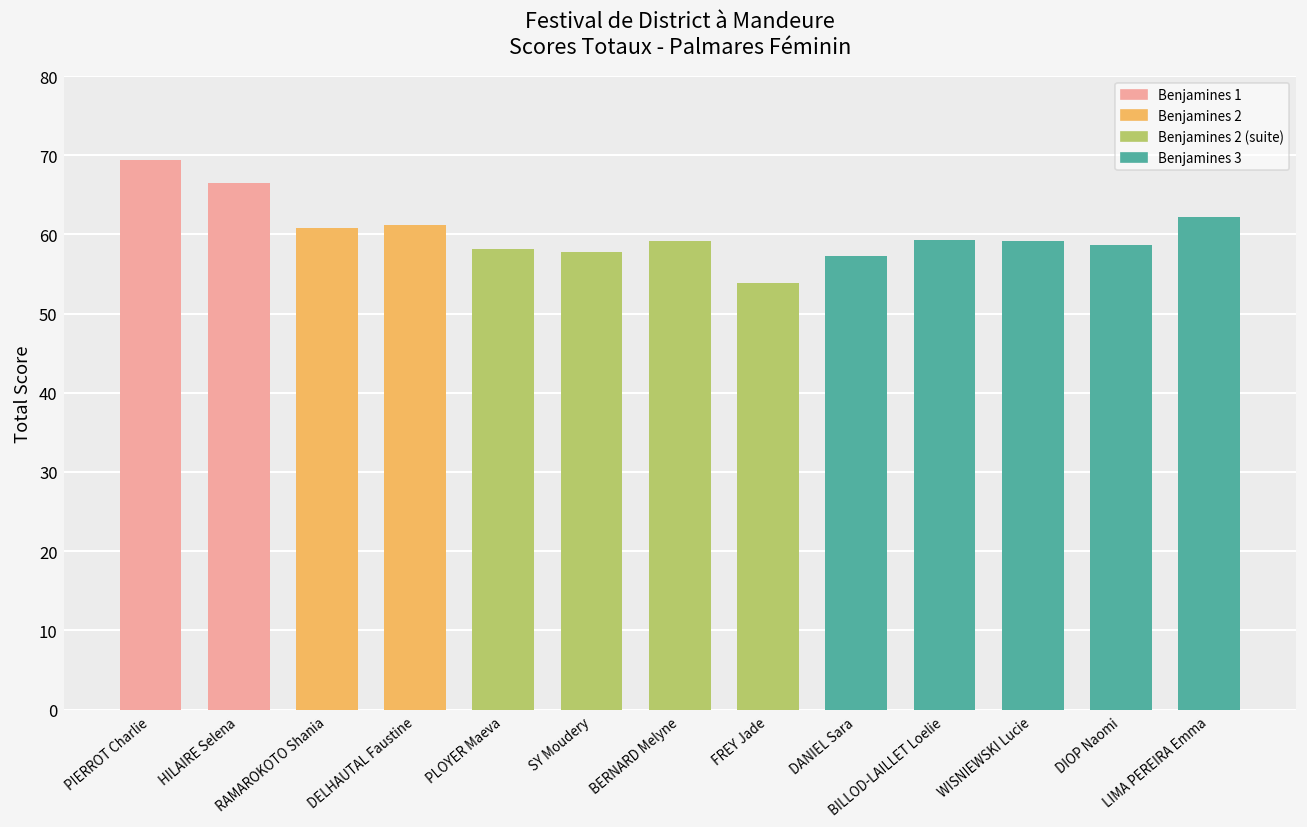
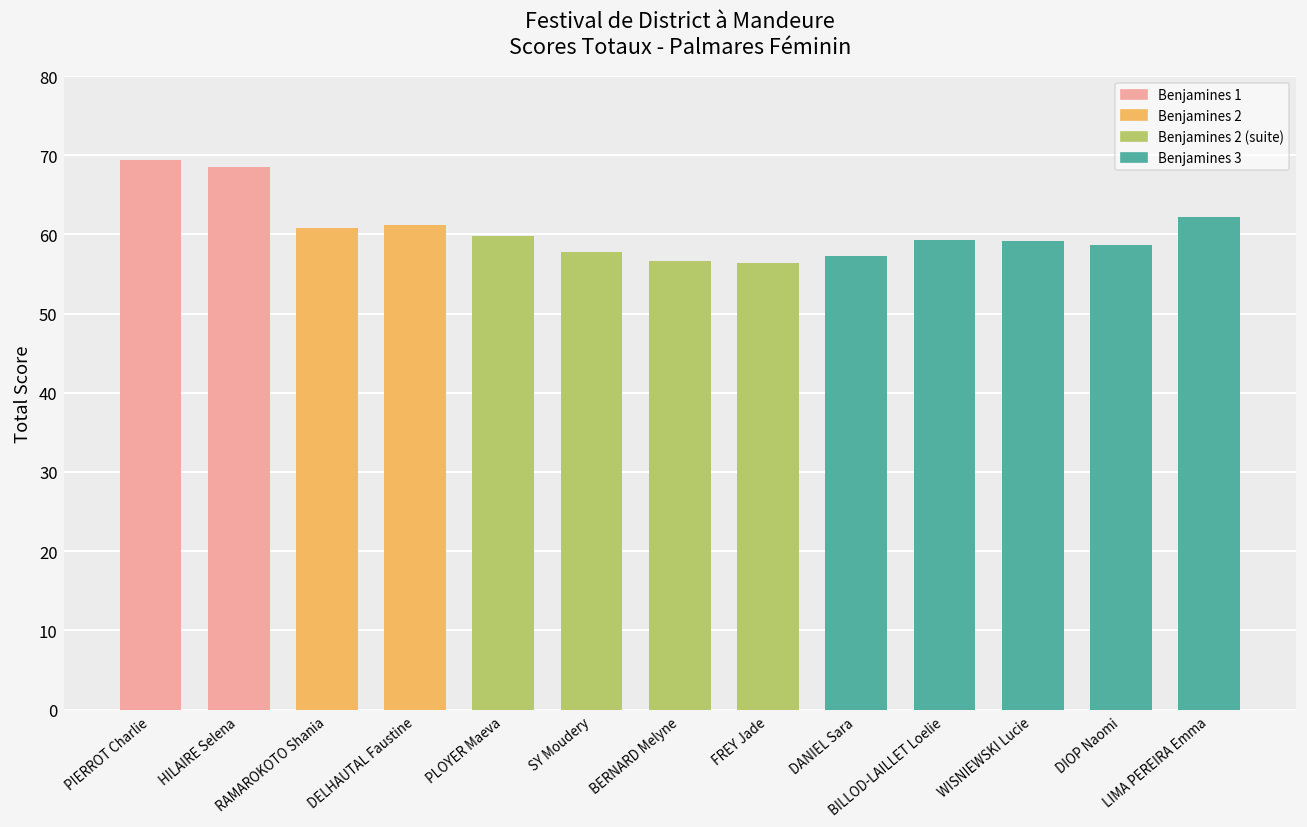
  {
    "PIERROT Charlie": 69,
-   "HILAIRE Selena": 67,
+   "HILAIRE Selena": 69,
    "RAMAROKOTO Shania": 61,
    "DELHAUTAL Faustine": 61,
-   "PLOYER Maeva": 58,
+   "PLOYER Maeva": 60,
    "SY Moudery": 58,
-   "BERNARD Melyne": 59,
-   "FREY Jade": 54,
+   "BERNARD Melyne": 57,
+   "FREY Jade": 56,
    "DANIEL Sara": 57,
    "BILLOD-LAILLET Loelie": 59,
    "WISNIEWSKI Lucie": 59,
    "DIOP Naomi": 59,
    "LIMA PEREIRA Emma": 62
  }
